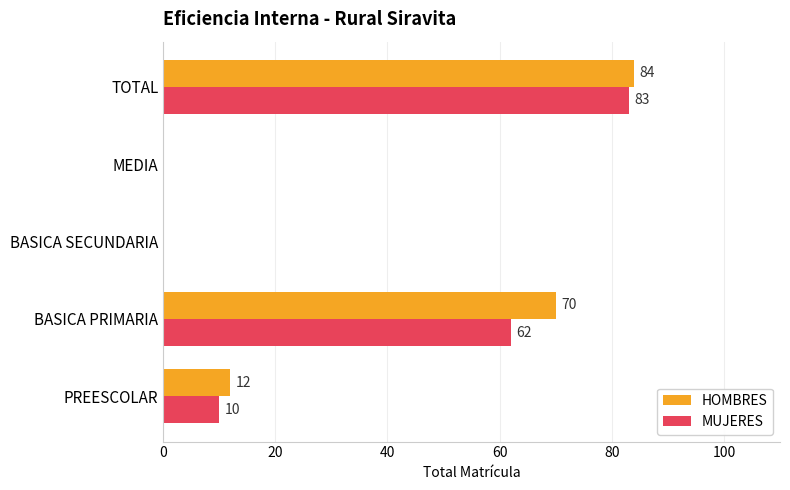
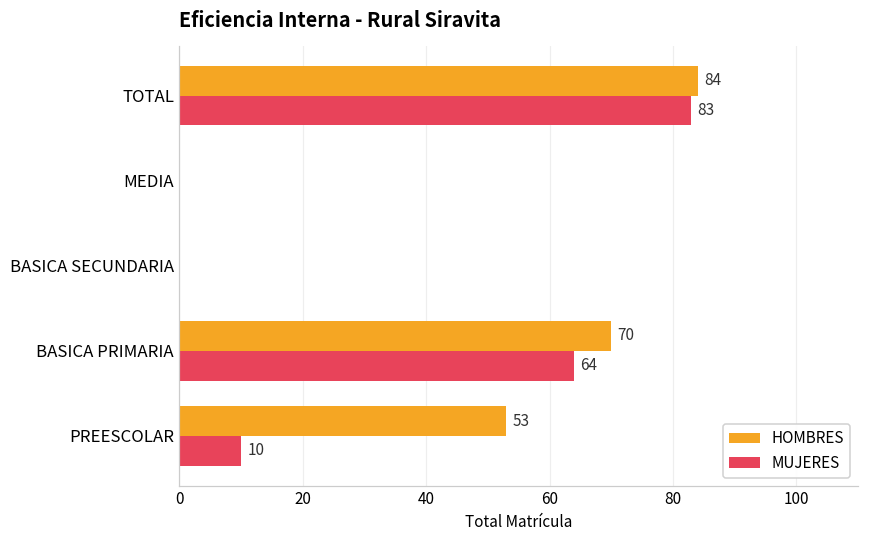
  {
    "HOMBRES": {
      "TOTAL": 84,
      "BASICA PRIMARIA": 70,
-     "PREESCOLAR": 12
+     "PREESCOLAR": 53
    },
    "MUJERES": {
      "TOTAL": 83,
-     "BASICA PRIMARIA": 62,
+     "BASICA PRIMARIA": 64,
      "PREESCOLAR": 10
    }
  }
